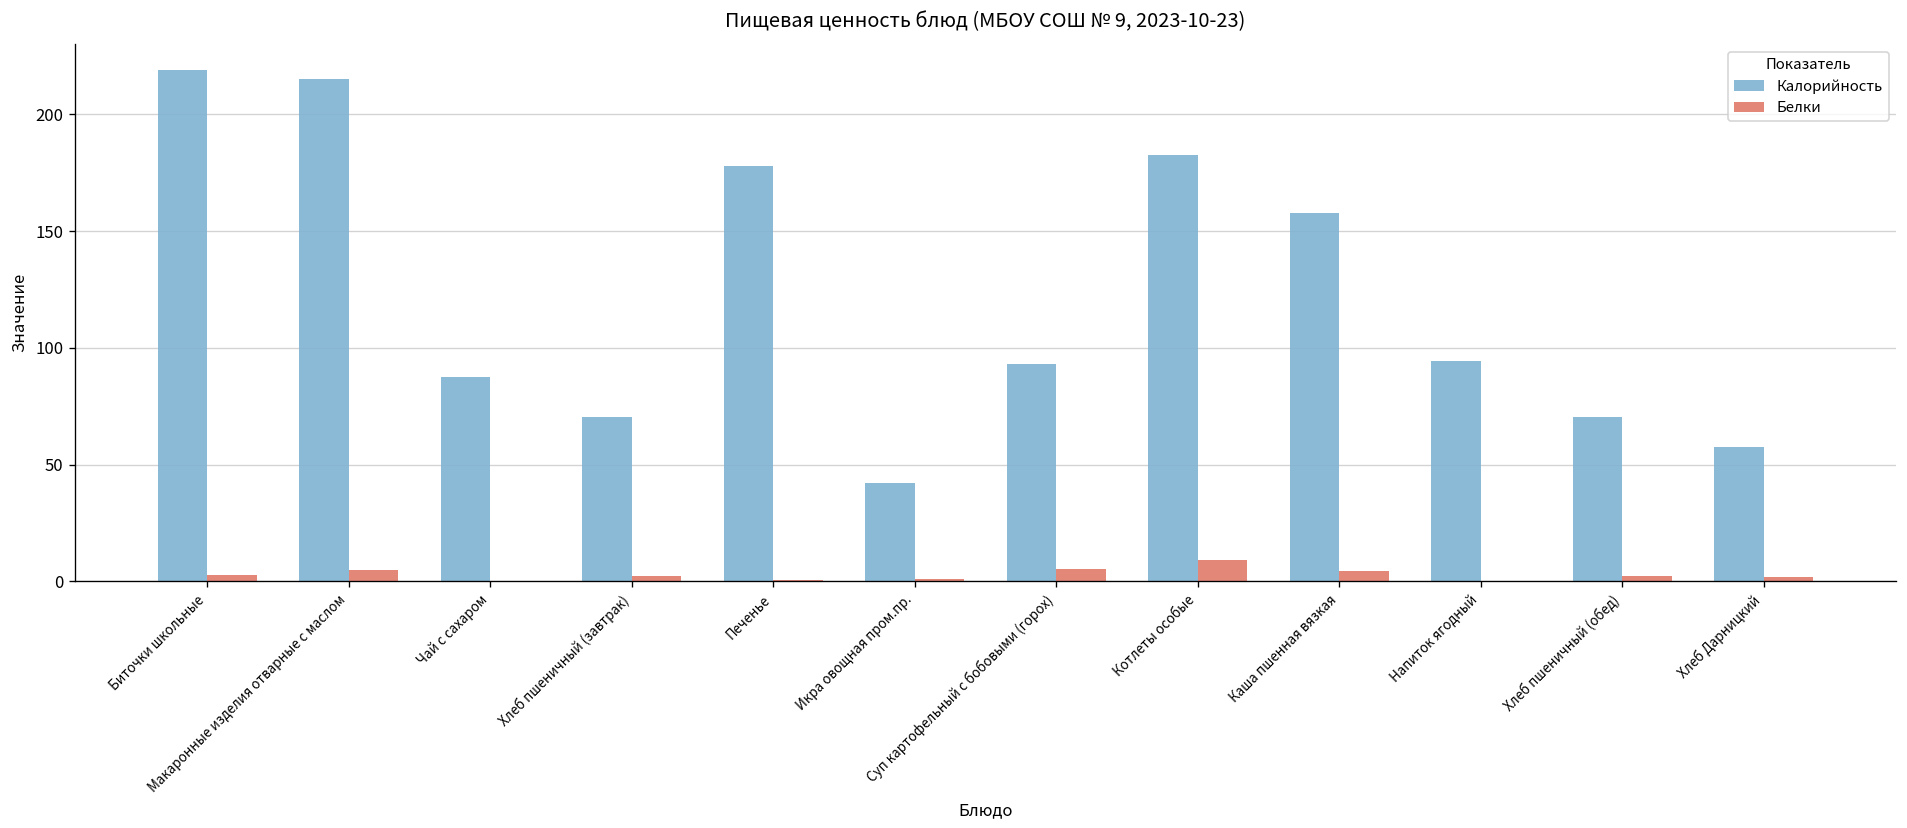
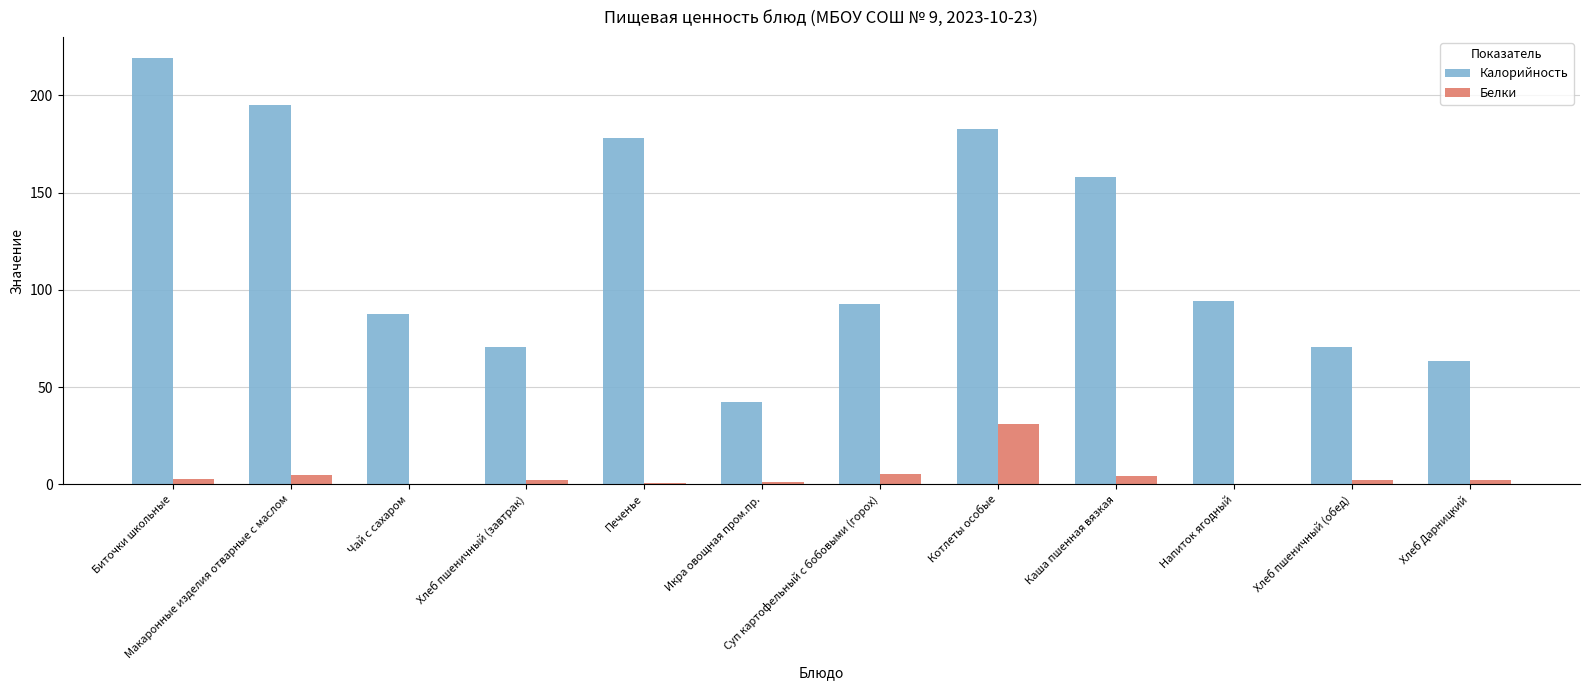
  {
    "Калорийность": {
      "Биточки школьные": 219,
-     "Макаронные изделия отварные с маслом": 215,
+     "Макаронные изделия отварные с маслом": 195,
      "Чай с сахаром": 87,
      "Хлеб пшеничный (завтрак)": 70,
      "Печенье": 178,
      "Икра овощная пром.пр.": 42,
      "Суп картофельный с бобовыми (горох)": 93,
      "Котлеты особые": 183,
      "Каша пшенная вязкая": 158,
      "Напиток ягодный": 95,
      "Хлеб пшеничный (обед)": 70,
-     "Хлеб Дарницкий": 58
+     "Хлеб Дарницкий": 64
    },
    "Белки": {
      "Биточки школьные": 3,
      "Макаронные изделия отварные с маслом": 5,
      "Хлеб пшеничный (завтрак)": 2,
      "Суп картофельный с бобовыми (горох)": 5,
-     "Котлеты особые": 9,
+     "Котлеты особые": 31,
      "Каша пшенная вязкая": 4,
      "Хлеб пшеничный (обед)": 2,
      "Хлеб Дарницкий": 2
    }
  }
